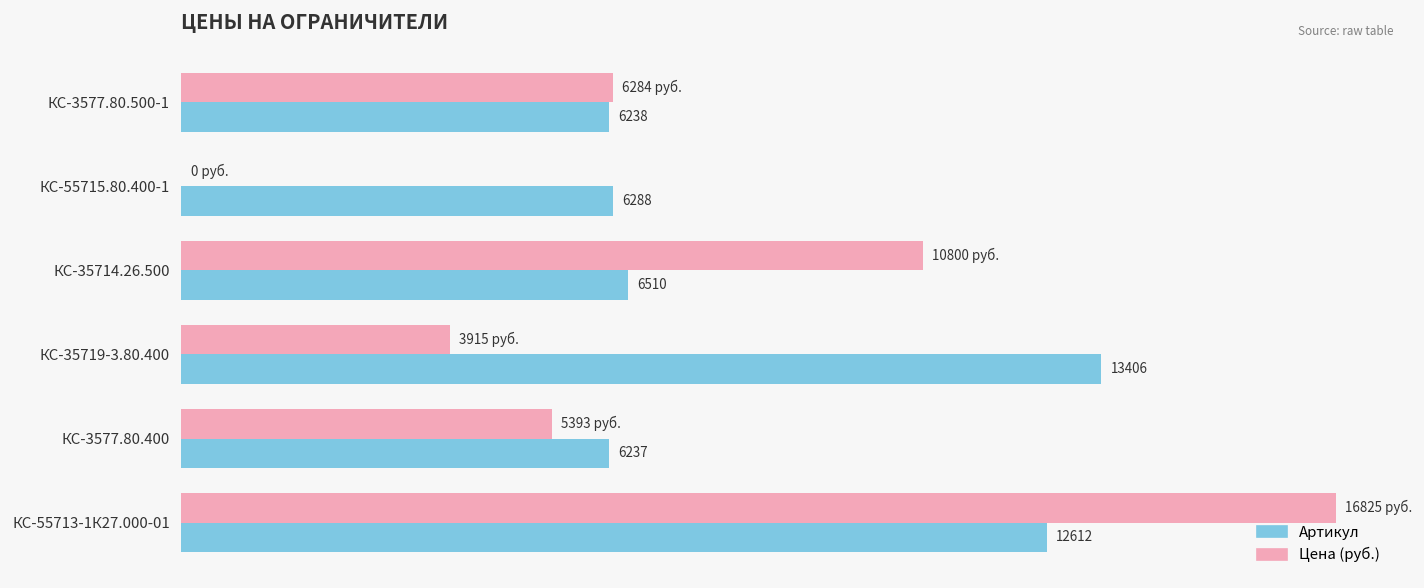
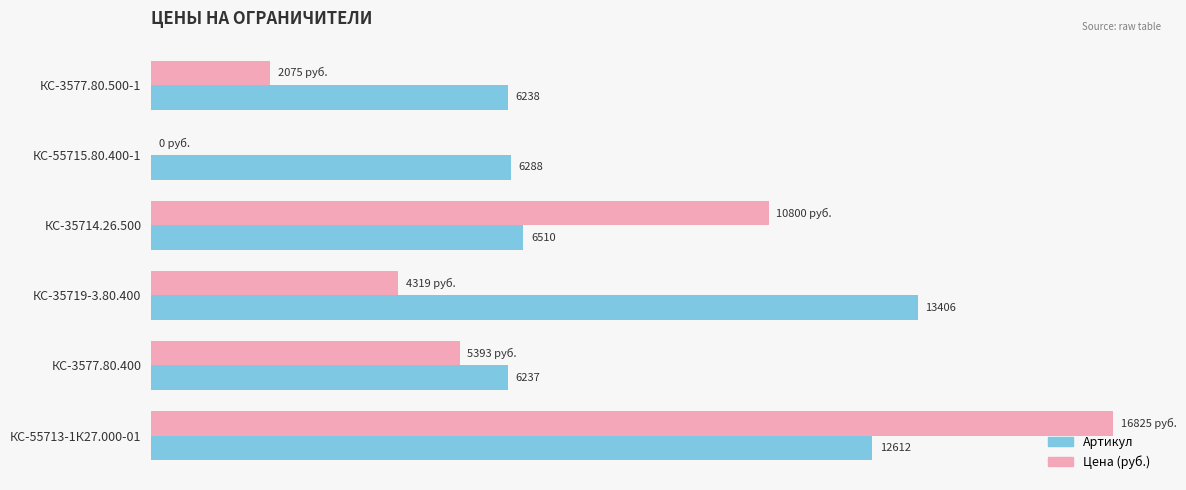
  {
    "Артикул": {
      "КС-3577.80.500-1": 6238,
      "КС-55715.80.400-1": 6288,
      "КС-35714.26.500": 6510,
      "КС-35719-3.80.400": 13406,
      "КС-3577.80.400": 6237,
      "КС-55713-1К27.000-01": 12612
    },
    "Цена (руб.)": {
-     "КС-3577.80.500-1": 6284,
+     "КС-3577.80.500-1": 2075,
      "КС-55715.80.400-1": 0,
      "КС-35714.26.500": 10800,
-     "КС-35719-3.80.400": 3915,
+     "КС-35719-3.80.400": 4319,
      "КС-3577.80.400": 5393,
      "КС-55713-1К27.000-01": 16825
    }
  }
